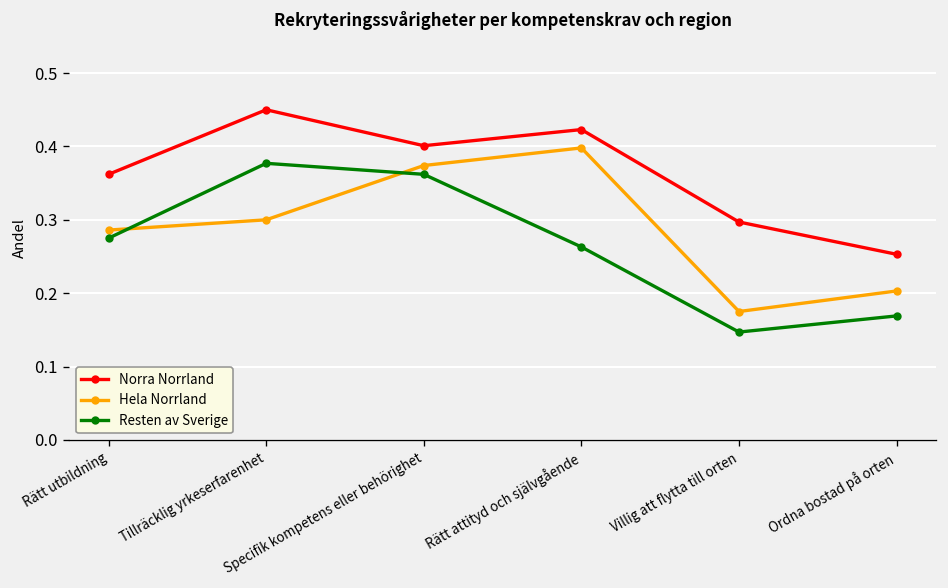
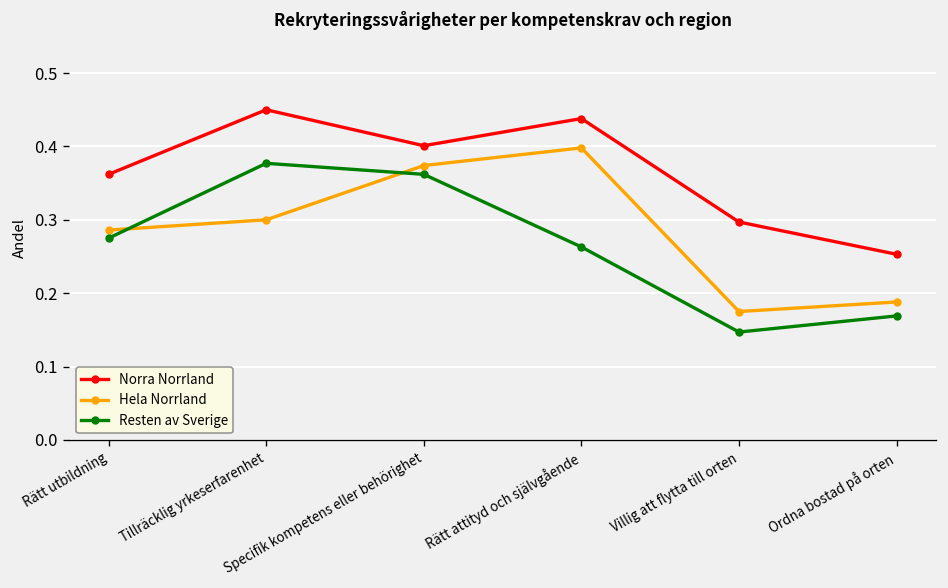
  {
    "Norra Norrland": {
      "Rätt utbildning": 0.36,
      "Tillräcklig yrkeserfarenhet": 0.45,
      "Specifik kompetens eller behörighet": 0.40,
-     "Rätt attityd och självgående": 0.42,
+     "Rätt attityd och självgående": 0.44,
      "Villig att flytta till orten": 0.30,
      "Ordna bostad på orten": 0.25
    },
    "Hela Norrland": {
      "Rätt utbildning": 0.29,
      "Tillräcklig yrkeserfarenhet": 0.30,
      "Specifik kompetens eller behörighet": 0.37,
      "Rätt attityd och självgående": 0.40,
      "Villig att flytta till orten": 0.18,
-     "Ordna bostad på orten": 0.20
+     "Ordna bostad på orten": 0.19
    },
    "Resten av Sverige": {
      "Rätt utbildning": 0.28,
      "Tillräcklig yrkeserfarenhet": 0.38,
      "Specifik kompetens eller behörighet": 0.36,
      "Rätt attityd och självgående": 0.26,
      "Villig att flytta till orten": 0.15,
      "Ordna bostad på orten": 0.17
    }
  }
